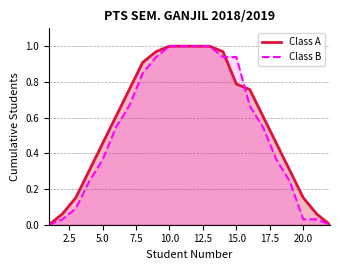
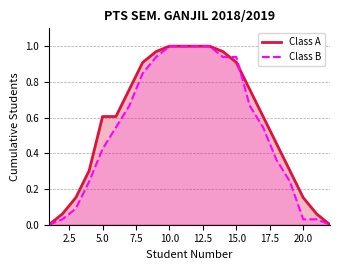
  {
    "Class A": {
-     "5.0": 0.45,
-     "15.0": 0.79,
+     "5.0": 0.61,
+     "15.0": 0.91,
      "20.0": 0.15
    },
    "Class B": {
-     "5.0": 0.36,
+     "5.0": 0.42,
      "15.0": 0.94,
      "20.0": 0.03
    }
  }
